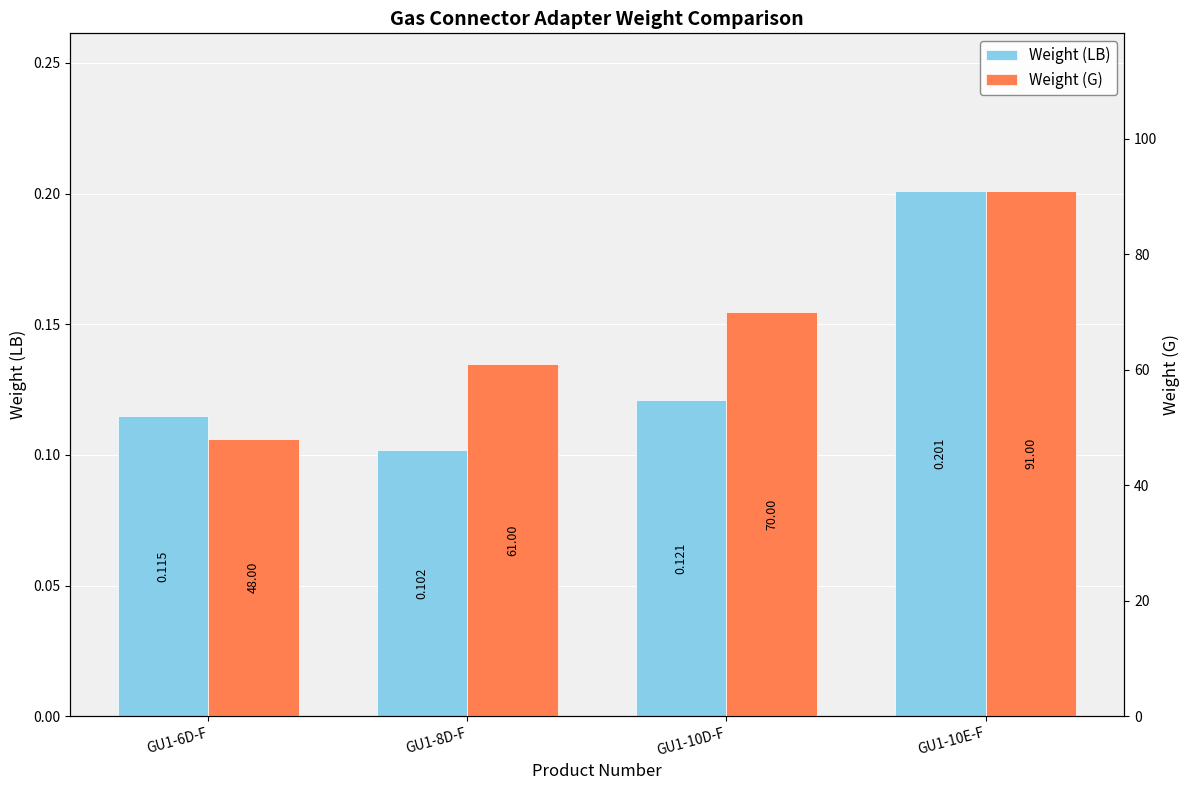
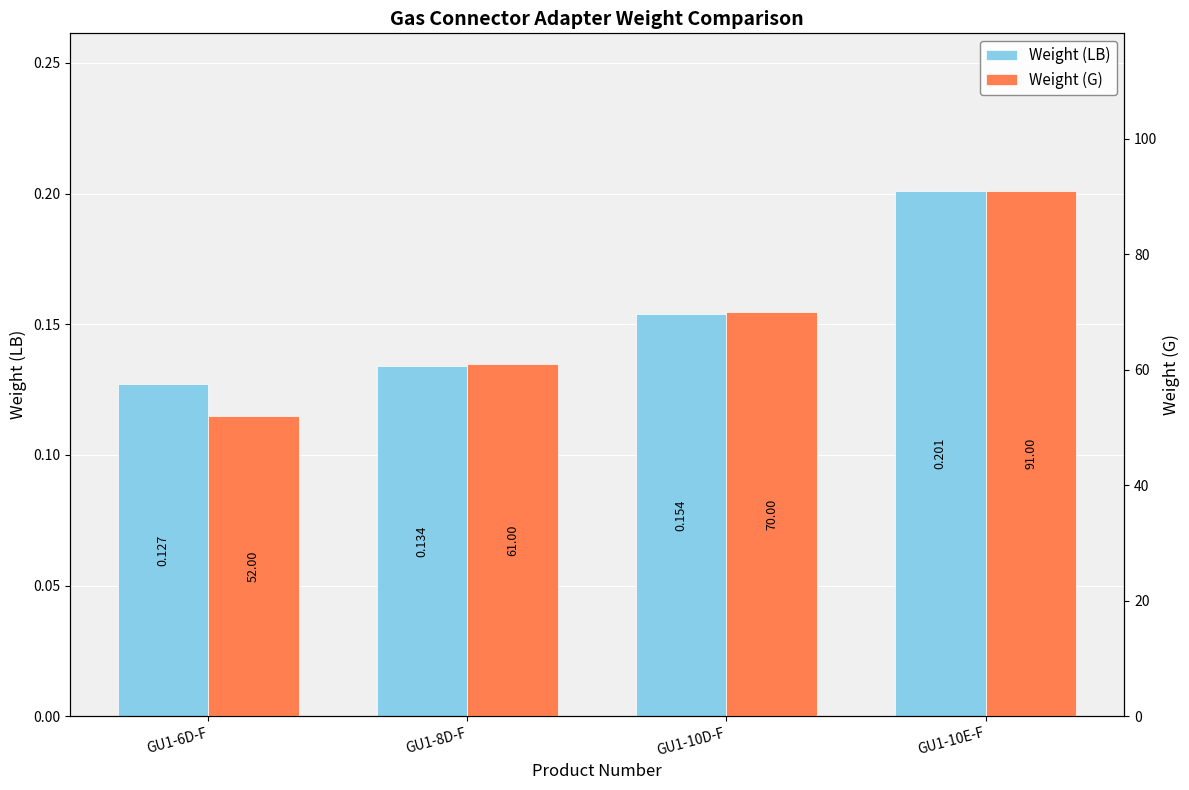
  {
    "Weight (LB)": {
-     "GU1-6D-F": 0.115,
-     "GU1-8D-F": 0.102,
-     "GU1-10D-F": 0.121,
+     "GU1-6D-F": 0.127,
+     "GU1-8D-F": 0.134,
+     "GU1-10D-F": 0.154,
      "GU1-10E-F": 0.201
    },
    "Weight (G)": {
-     "GU1-6D-F": 48.00,
+     "GU1-6D-F": 52.00,
      "GU1-8D-F": 61.00,
      "GU1-10D-F": 70.00,
      "GU1-10E-F": 91.00
    }
  }
